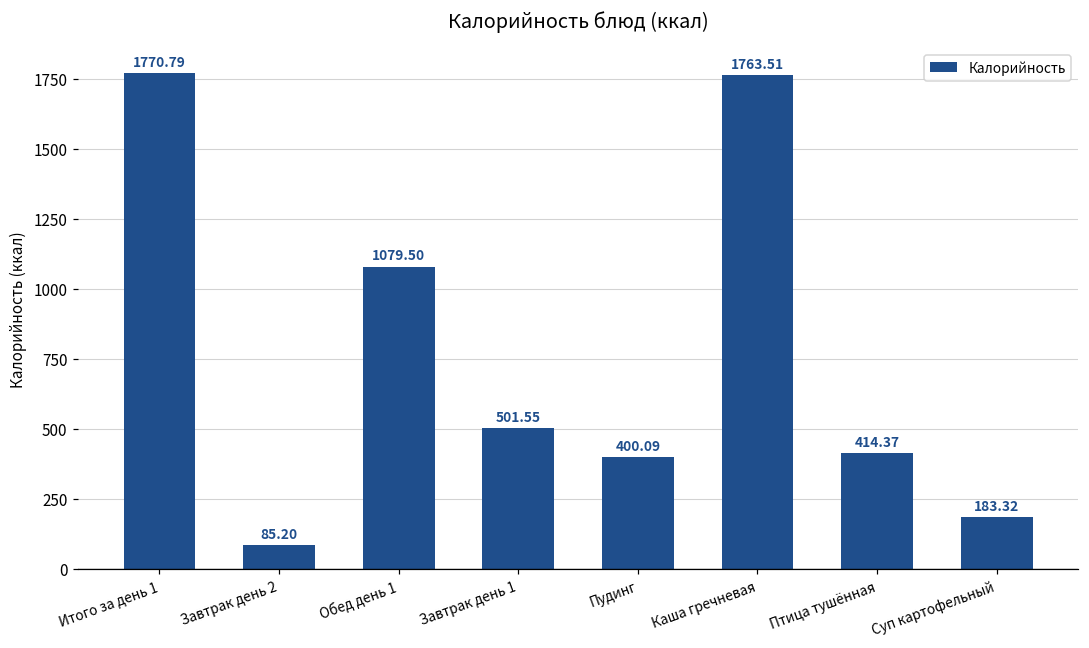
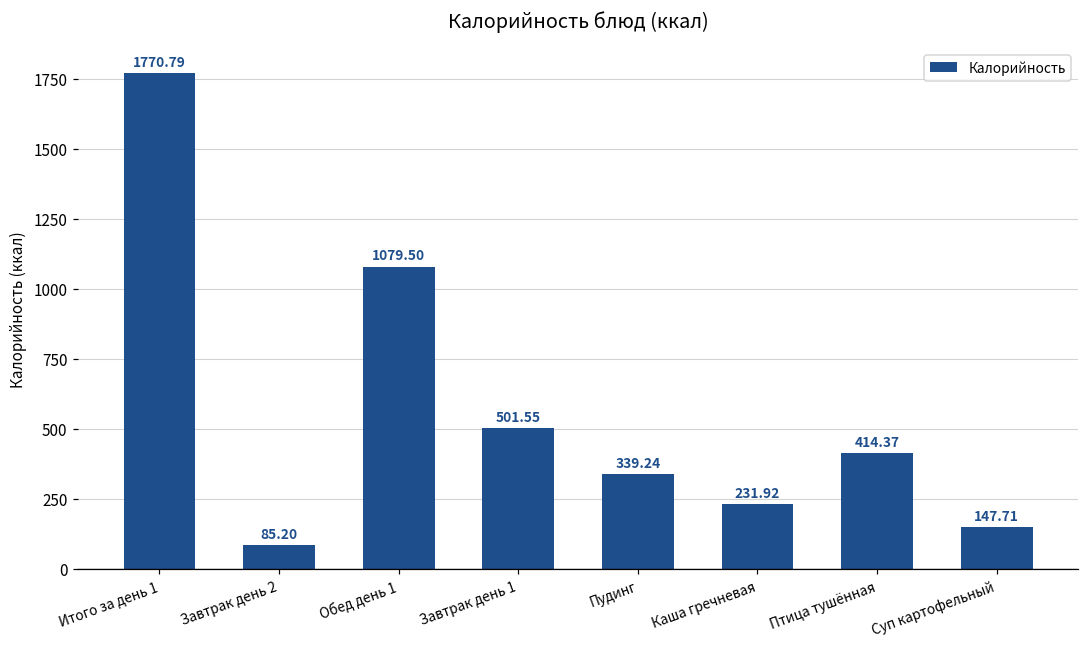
  {
    "Итого за день 1": 1770.79,
    "Завтрак день 2": 85.20,
    "Обед день 1": 1079.50,
    "Завтрак день 1": 501.55,
-   "Пудинг": 400.09,
-   "Каша гречневая": 1763.51,
+   "Пудинг": 339.24,
+   "Каша гречневая": 231.92,
    "Птица тушённая": 414.37,
-   "Суп картофельный": 183.32
+   "Суп картофельный": 147.71
  }
